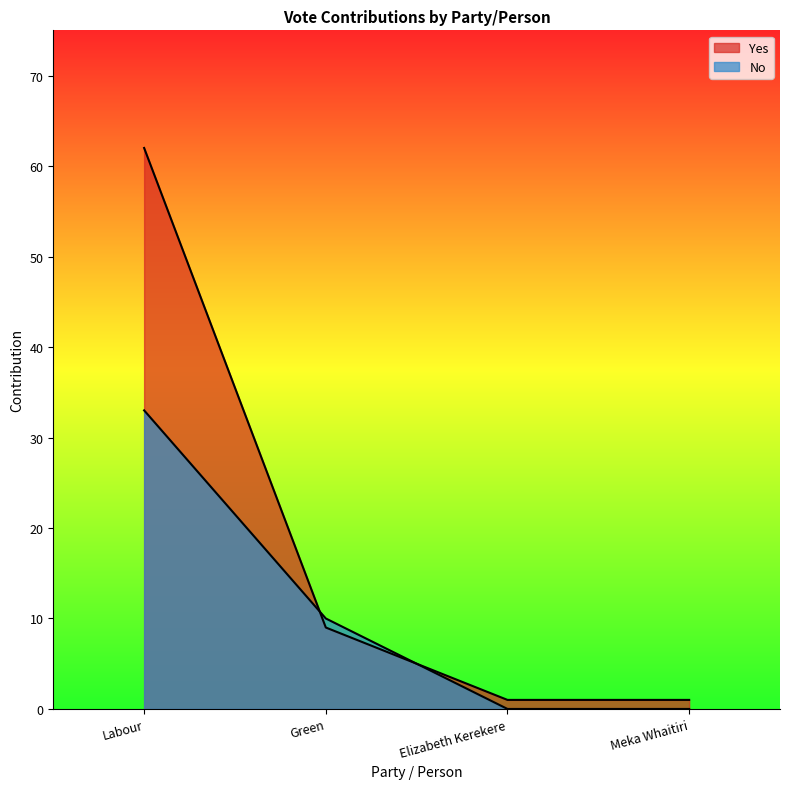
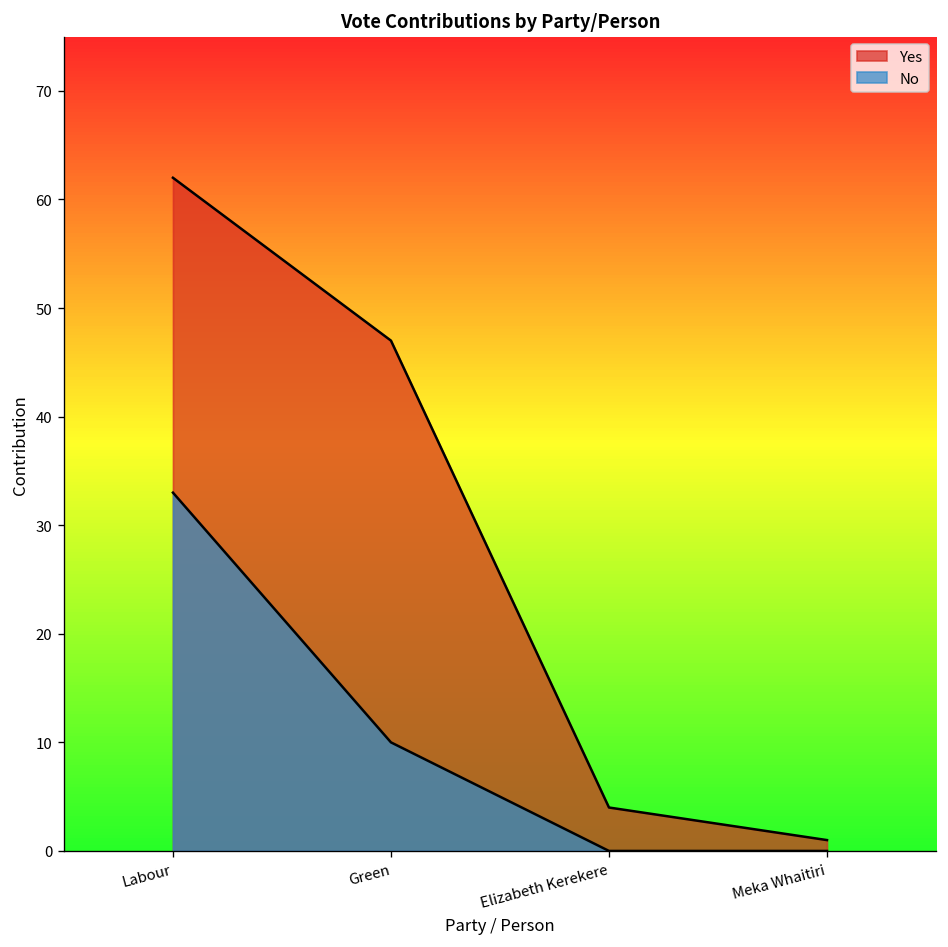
  {
    "Yes": {
      "Labour": 62,
-     "Green": 9,
-     "Elizabeth Kerekere": 1,
+     "Green": 47,
+     "Elizabeth Kerekere": 4,
      "Meka Whaitiri": 1
    },
    "No": {
      "Labour": 33,
      "Green": 10,
      "Elizabeth Kerekere": 0,
      "Meka Whaitiri": 0
    }
  }
